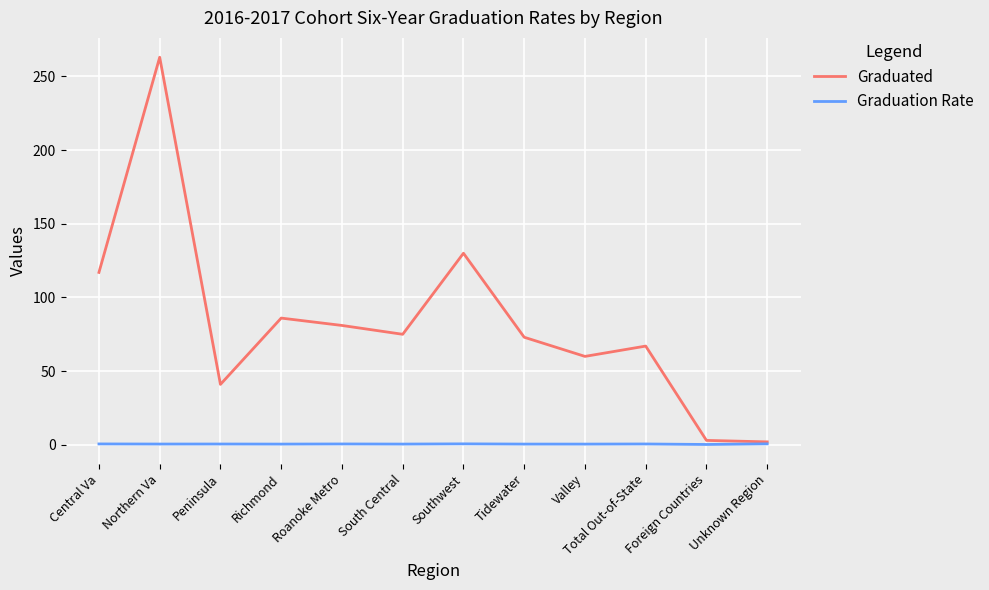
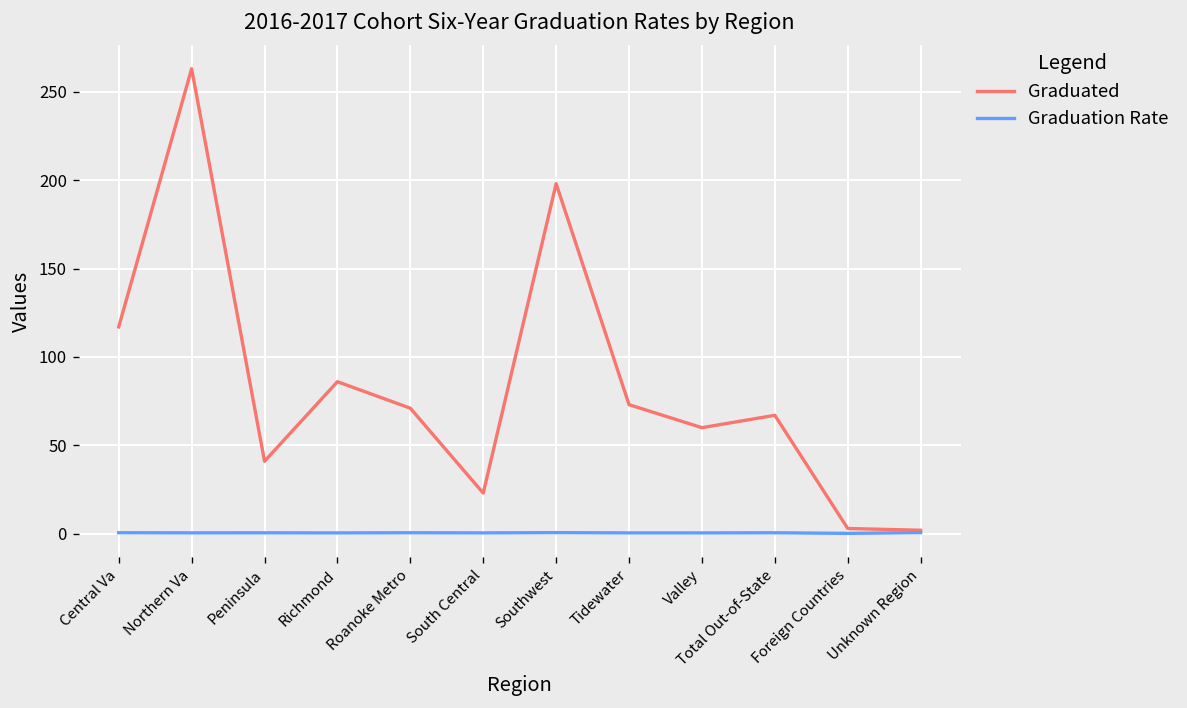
  {
    "Graduated": {
      "Central Va": 117,
      "Northern Va": 263,
      "Peninsula": 41,
      "Richmond": 86,
-     "Roanoke Metro": 81,
-     "South Central": 75,
-     "Southwest": 130,
+     "Roanoke Metro": 71,
+     "South Central": 23,
+     "Southwest": 198,
      "Tidewater": 73,
      "Valley": 60,
      "Total Out-of-State": 67,
      "Foreign Countries": 3
    },
    "Graduation Rate": {
      "Central Va": 1,
      "Northern Va": 1,
      "Peninsula": 1,
      "Richmond": 0,
      "Roanoke Metro": 1,
      "South Central": 1,
      "Southwest": 1,
      "Tidewater": 0,
      "Valley": 0,
      "Total Out-of-State": 1,
      "Foreign Countries": 0
    }
  }
